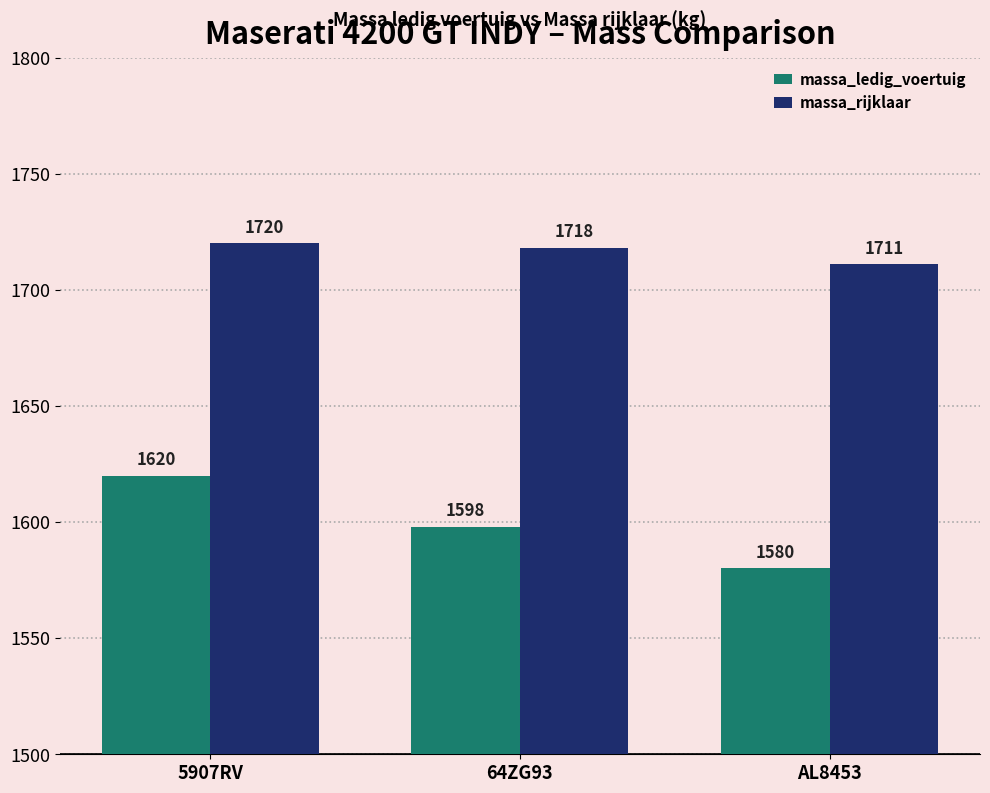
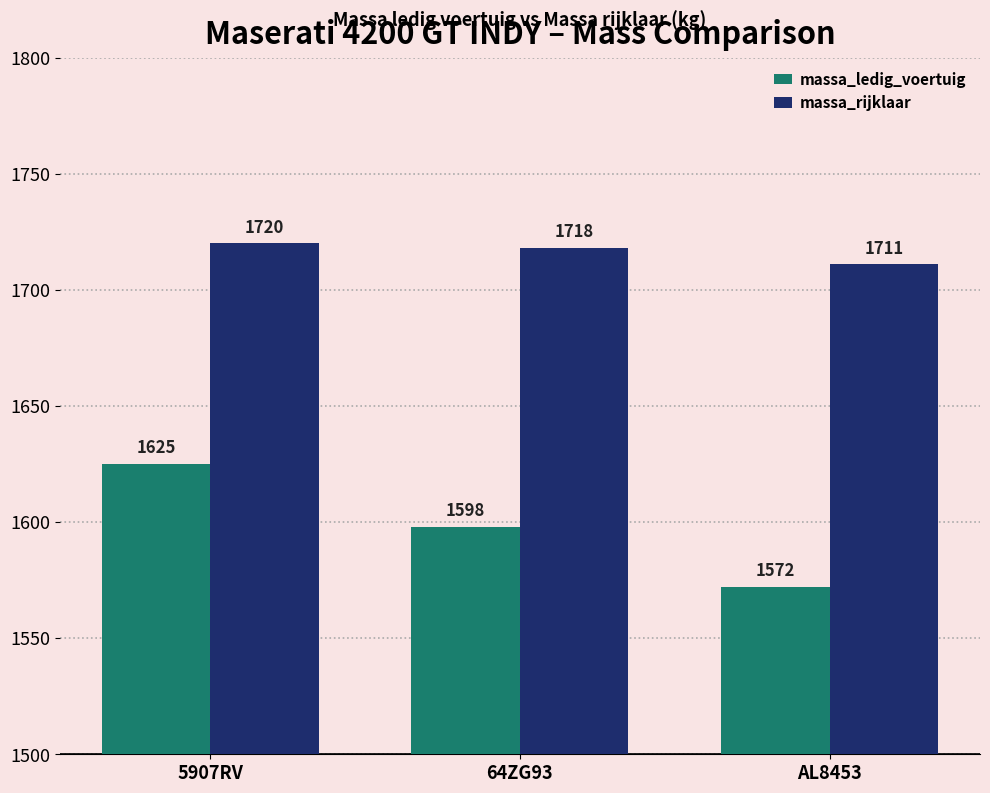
  {
    "massa_ledig_voertuig": {
-     "5907RV": 1620,
+     "5907RV": 1625,
      "64ZG93": 1598,
-     "AL8453": 1580
+     "AL8453": 1572
    },
    "massa_rijklaar": {
      "5907RV": 1720,
      "64ZG93": 1718,
      "AL8453": 1711
    }
  }
